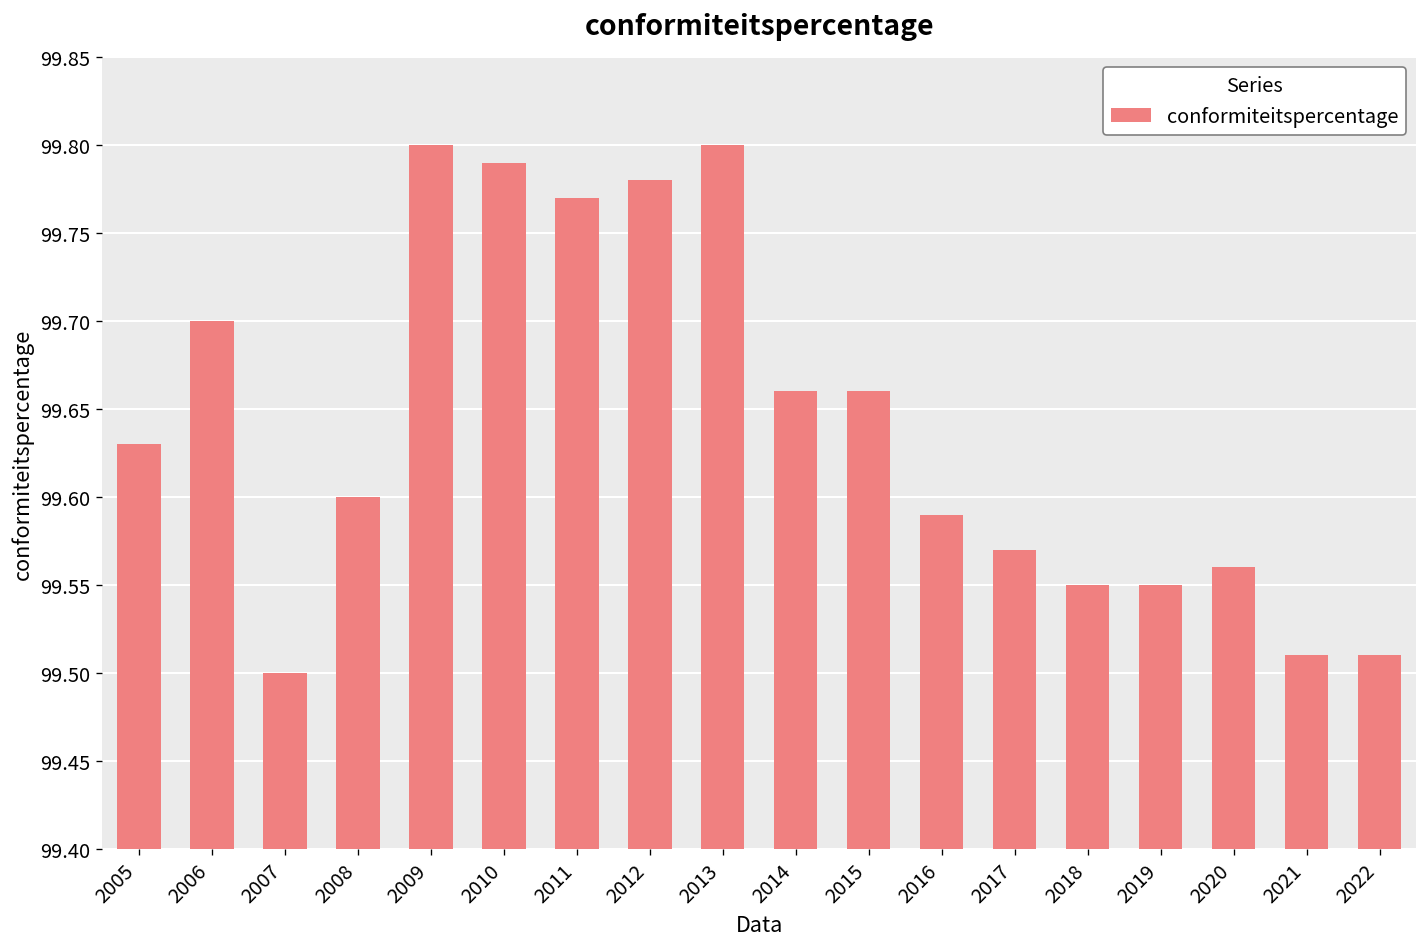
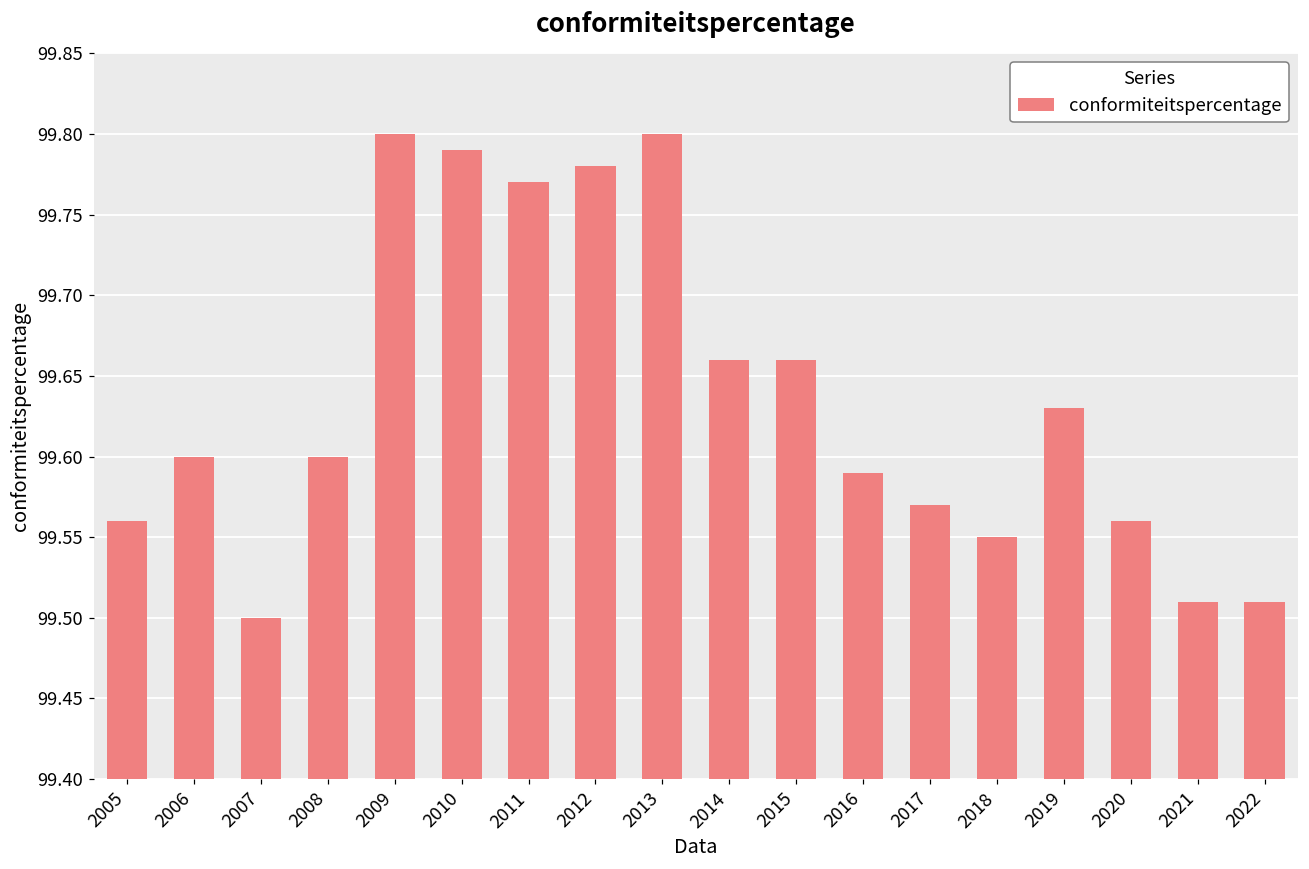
  {
-   "2005": 99.63,
-   "2006": 99.7,
+   "2005": 99.56,
+   "2006": 99.6,
    "2007": 99.50,
    "2008": 99.60,
    "2009": 99.80,
    "2010": 99.79,
    "2011": 99.77,
    "2012": 99.78,
    "2013": 99.80,
    "2014": 99.66,
    "2015": 99.66,
    "2016": 99.59,
    "2017": 99.57,
    "2018": 99.55,
-   "2019": 99.55,
+   "2019": 99.63,
    "2020": 99.56,
    "2021": 99.51,
    "2022": 99.51
  }
